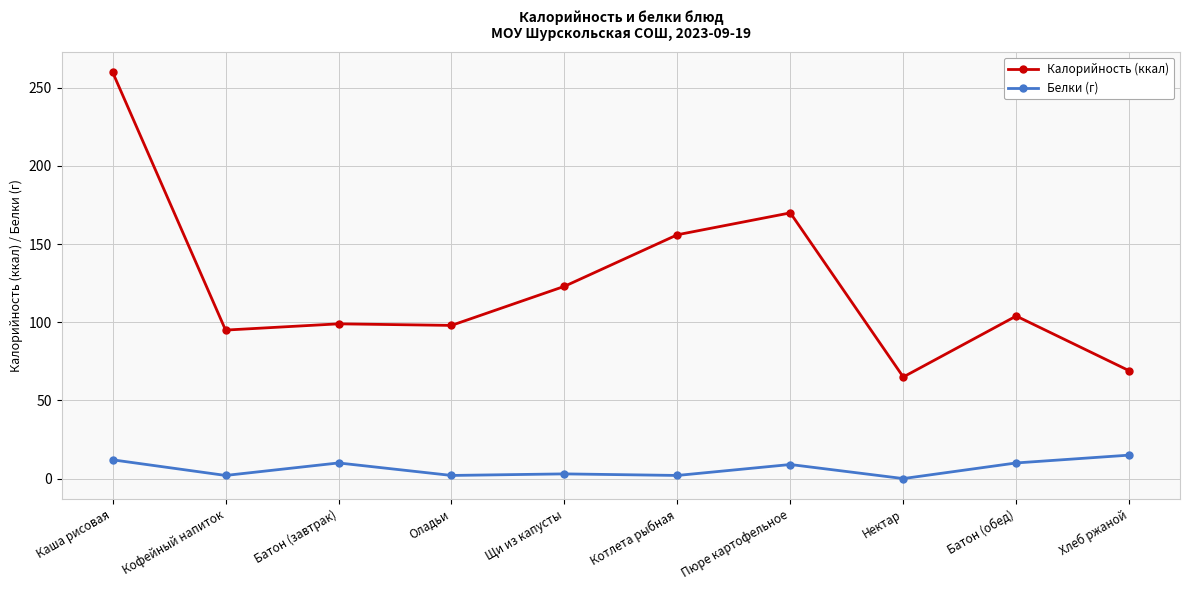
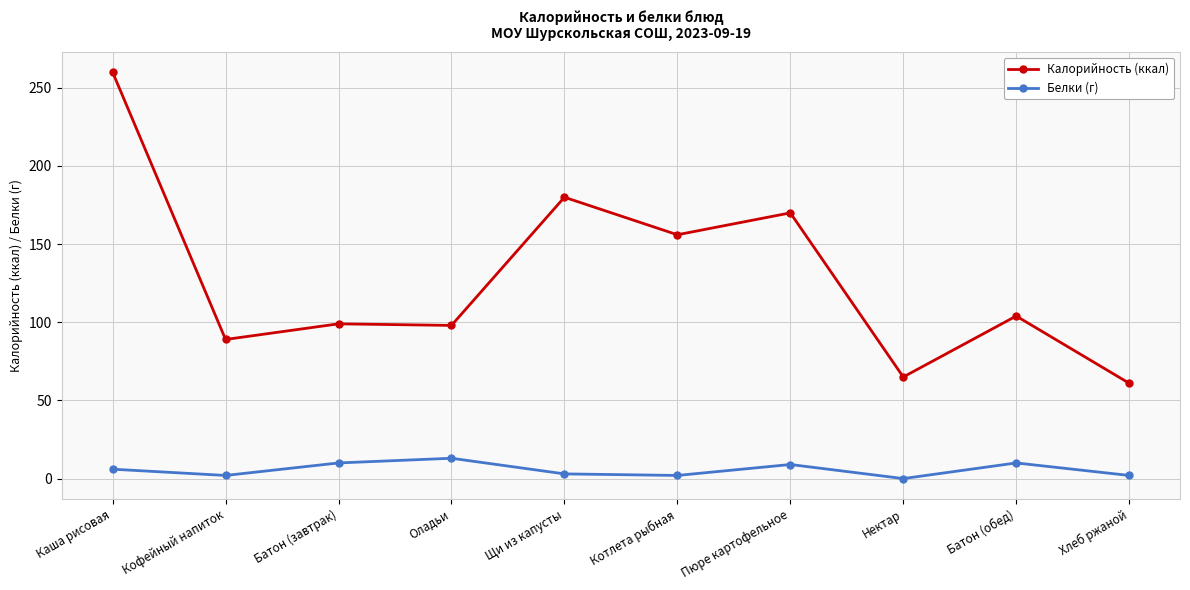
  {
    "Калорийность (ккал)": {
      "Каша рисовая": 260,
-     "Кофейный напиток": 95,
+     "Кофейный напиток": 89,
      "Батон (завтрак)": 99,
      "Оладьи": 98,
-     "Щи из капусты": 123,
+     "Щи из капусты": 180,
      "Котлета рыбная": 156,
      "Пюре картофельное": 170,
      "Нектар": 65,
      "Батон (обед)": 104,
-     "Хлеб ржаной": 69
+     "Хлеб ржаной": 61
    },
    "Белки (г)": {
-     "Каша рисовая": 12,
+     "Каша рисовая": 6,
      "Кофейный напиток": 2,
      "Батон (завтрак)": 10,
-     "Оладьи": 2,
+     "Оладьи": 13,
      "Щи из капусты": 3,
      "Котлета рыбная": 2,
      "Пюре картофельное": 9,
      "Нектар": 0,
      "Батон (обед)": 10,
-     "Хлеб ржаной": 15
+     "Хлеб ржаной": 2
    }
  }
